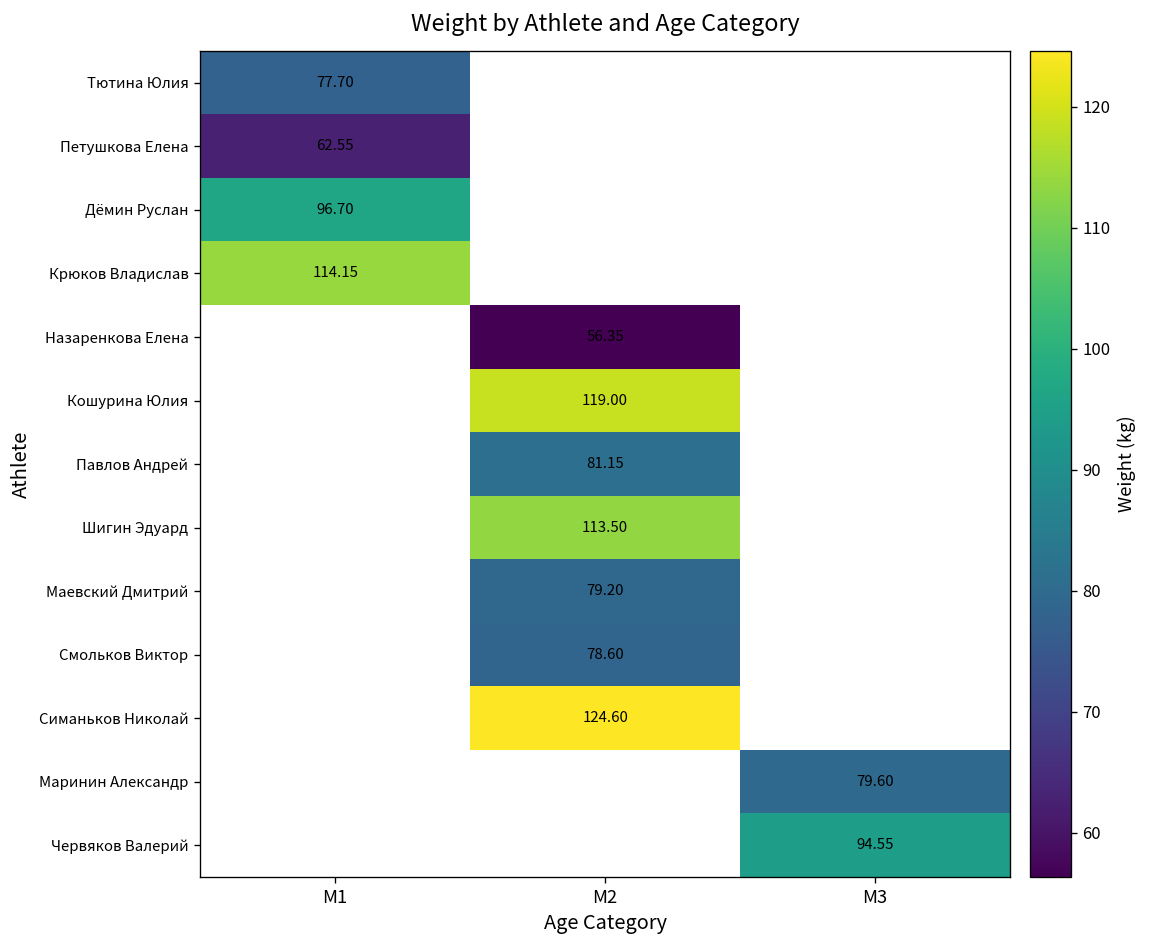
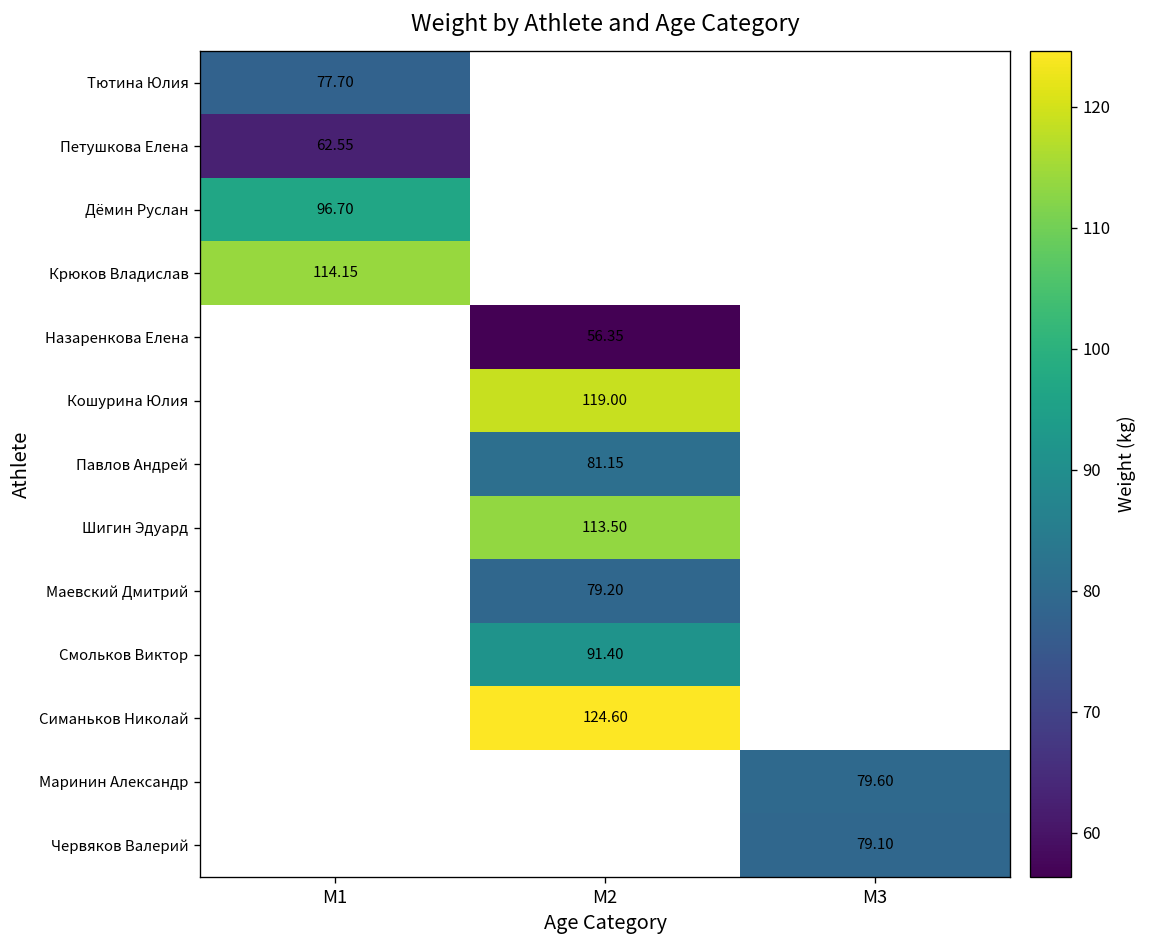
  {
    "Тютина Юлия": {
      "M1": 77.70
    },
    "Петушкова Елена": {
      "M1": 62.55
    },
    "Дёмин Руслан": {
      "M1": 96.70
    },
    "Крюков Владислав": {
      "M1": 114.15
    },
    "Назаренкова Елена": {
      "M2": 56.35
    },
    "Кошурина Юлия": {
      "M2": 119.00
    },
    "Павлов Андрей": {
      "M2": 81.15
    },
    "Шигин Эдуард": {
      "M2": 113.50
    },
    "Маевский Дмитрий": {
      "M2": 79.20
    },
    "Смольков Виктор": {
-     "M2": 78.60
+     "M2": 91.40
    },
    "Симаньков Николай": {
      "M2": 124.60
    },
    "Маринин Александр": {
      "M3": 79.60
    },
    "Червяков Валерий": {
-     "M3": 94.55
+     "M3": 79.10
    }
  }
